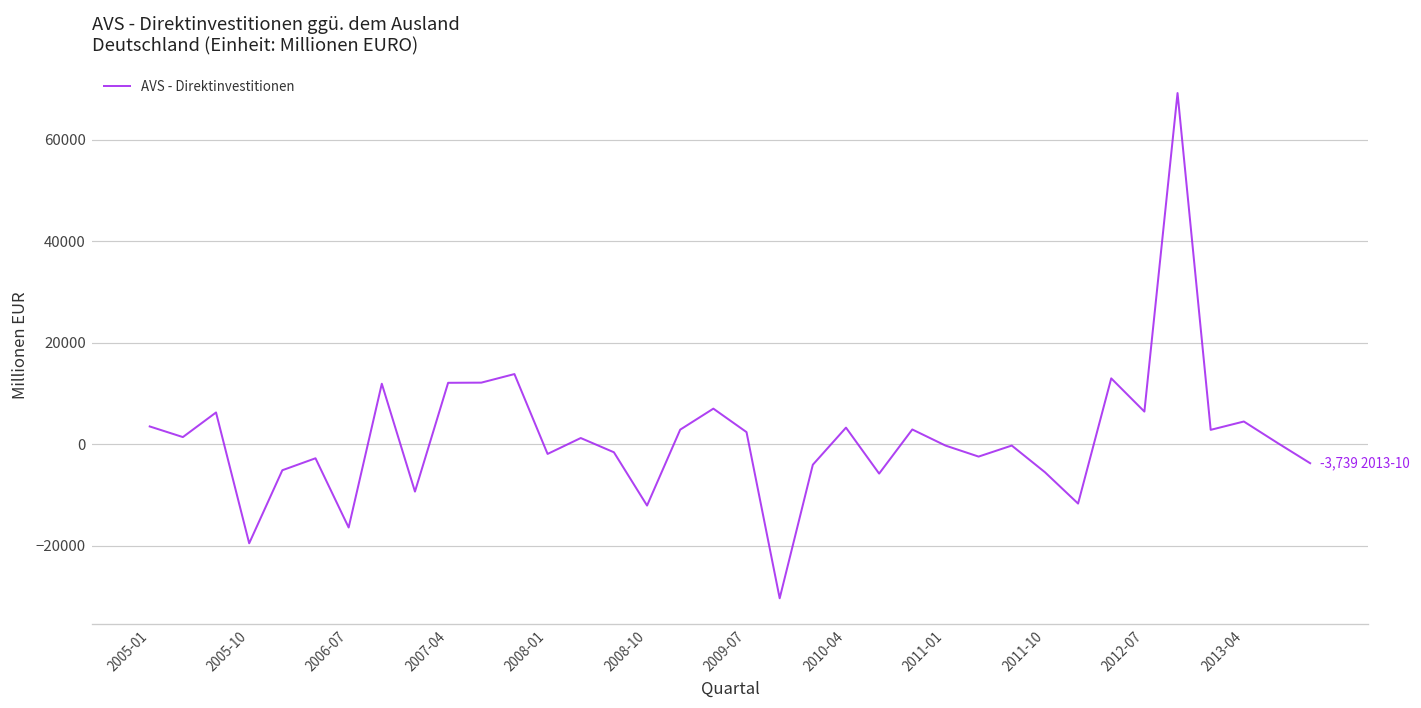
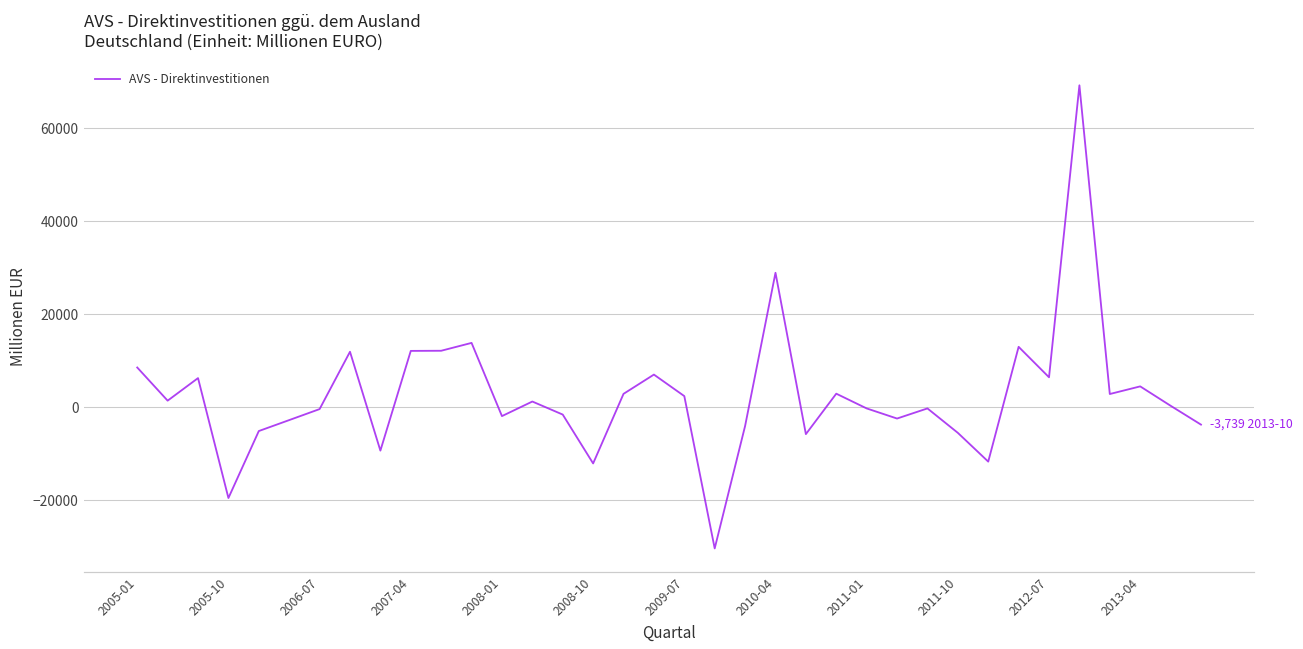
  {
-   "2005-01": 4000,
+   "2005-01": 9000,
    "2005-10": -20000,
-   "2006-07": -16000,
+   "2006-07": 0,
    "2007-04": 12000,
    "2008-01": -2000,
    "2008-10": -12000,
    "2009-07": 2000,
-   "2010-04": 3000,
+   "2010-04": 29000,
    "2011-01": 0,
    "2011-10": -6000,
    "2012-07": 6000,
    "2013-04": 4000
  }
